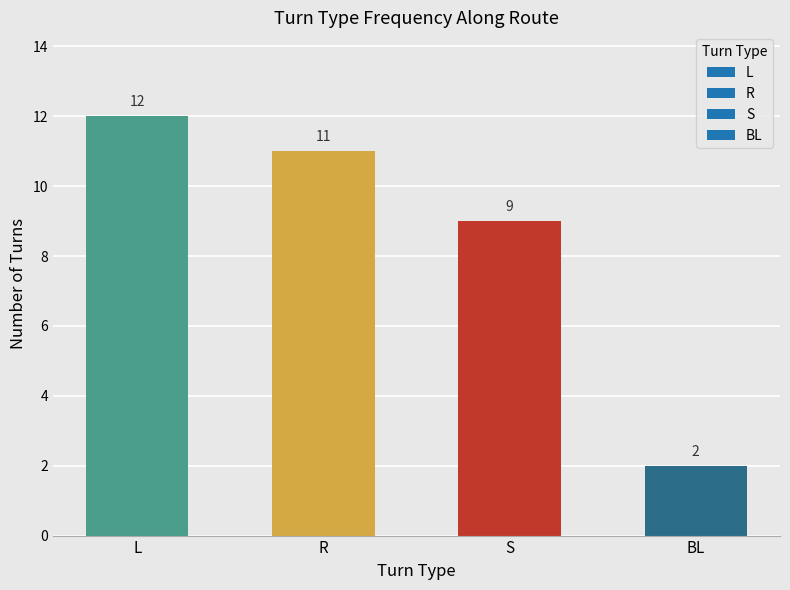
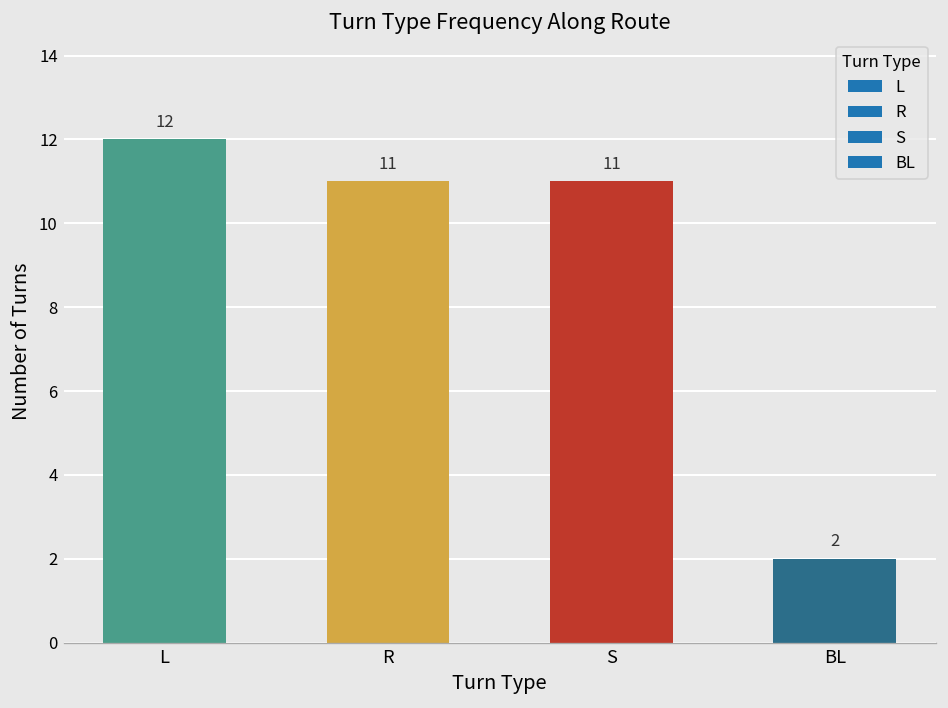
  {
    "L": 12,
    "R": 11,
-   "S": 9,
+   "S": 11,
    "BL": 2
  }
